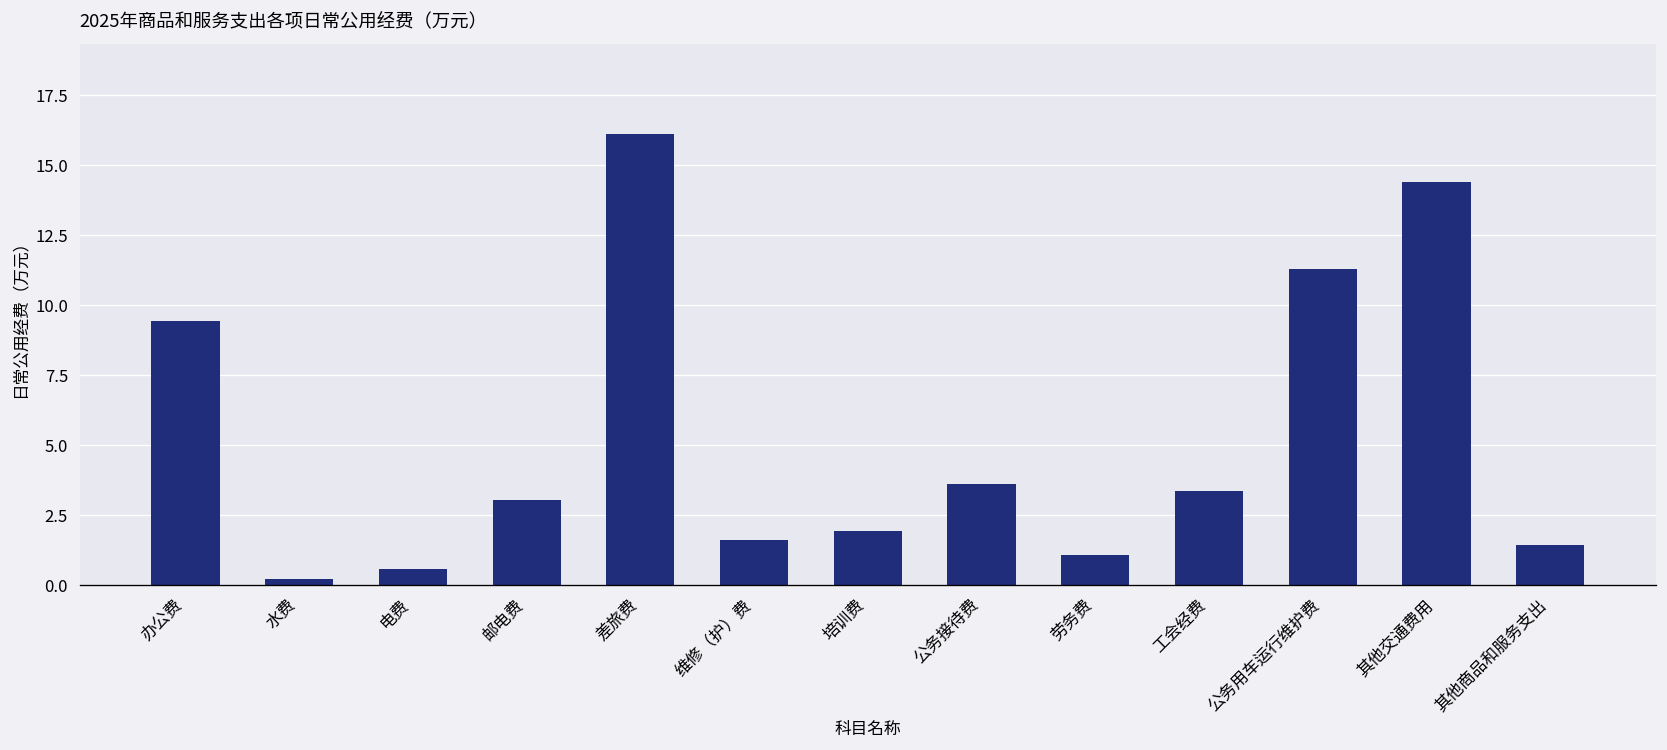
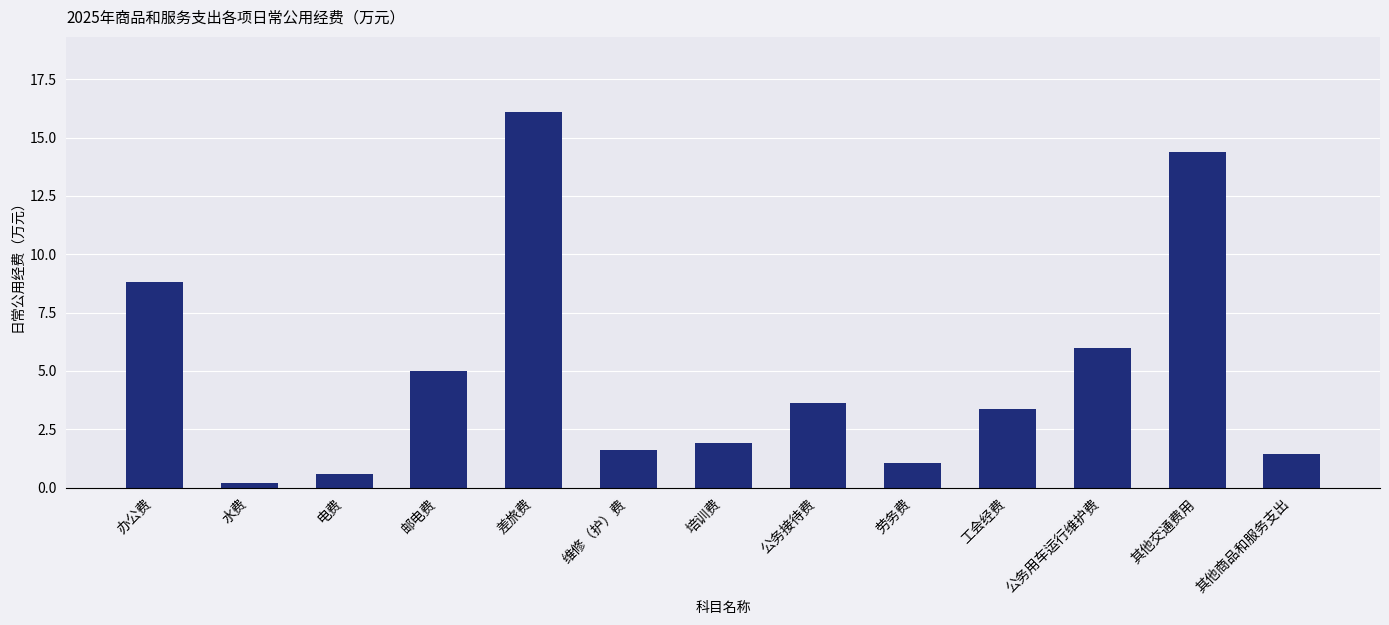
  {
-   "办公费": 9.4,
+   "办公费": 8.8,
    "水费": 0.2,
    "电费": 0.6,
-   "邮电费": 3.0,
+   "邮电费": 5.0,
    "差旅费": 16.1,
    "维修（护）费": 1.6,
    "培训费": 1.9,
    "公务接待费": 3.6,
    "劳务费": 1.1,
    "工会经费": 3.4,
-   "公务用车运行维护费": 11.3,
+   "公务用车运行维护费": 6.0,
    "其他交通费用": 14.4,
    "其他商品和服务支出": 1.4
  }
